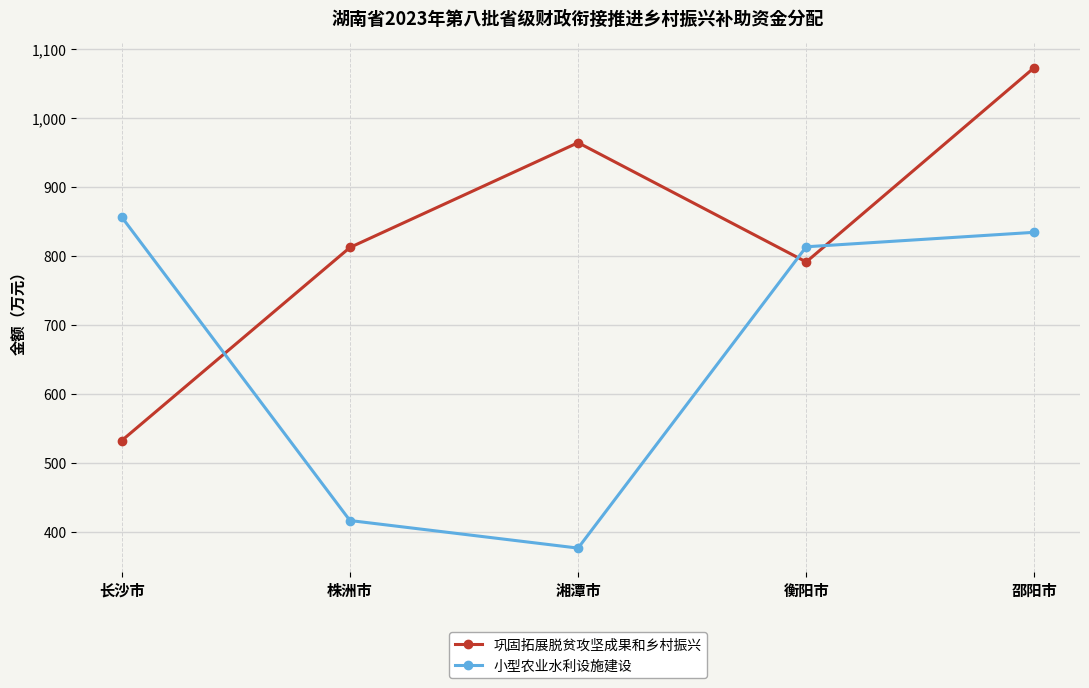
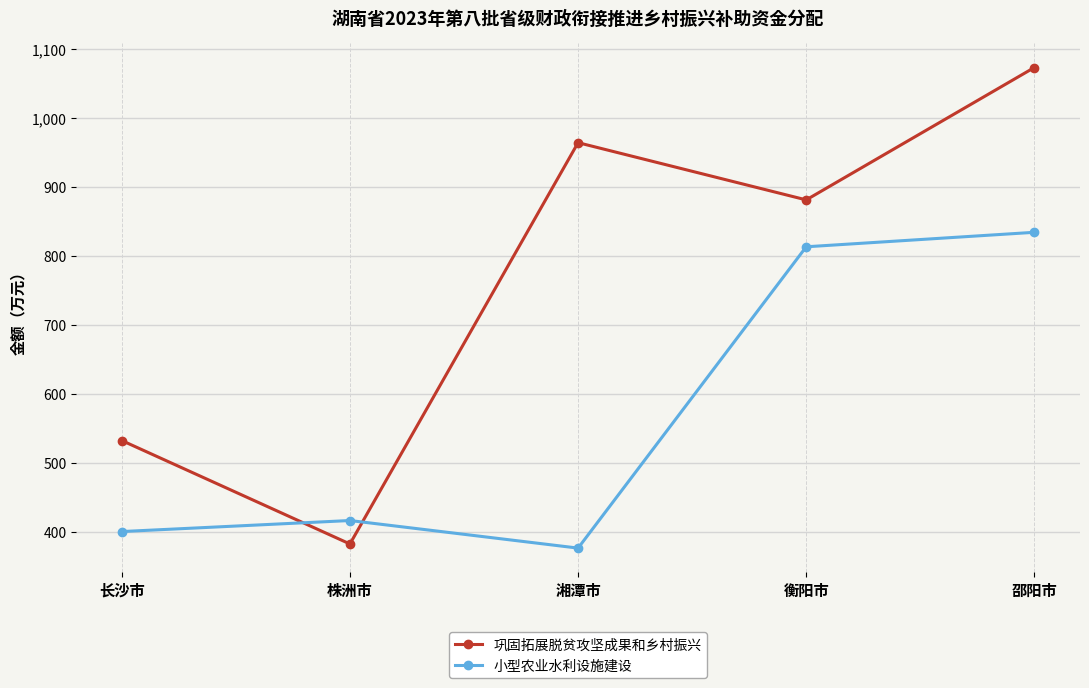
  {
    "巩固拓展脱贫攻坚成果和乡村振兴": {
      "长沙市": "530",
-     "株洲市": "810",
+     "株洲市": "380",
      "湘潭市": "960",
-     "衡阳市": "790",
+     "衡阳市": "880",
      "邵阳市": "1,070"
    },
    "小型农业水利设施建设": {
-     "长沙市": "860",
+     "长沙市": "400",
      "株洲市": "420",
      "湘潭市": "380",
      "衡阳市": "810",
      "邵阳市": "830"
    }
  }
